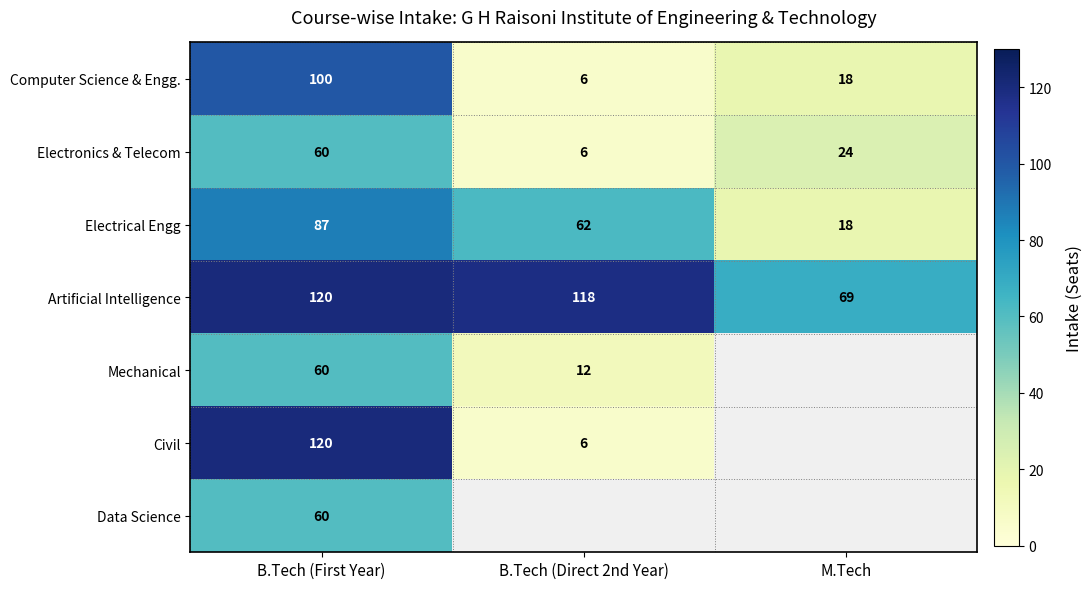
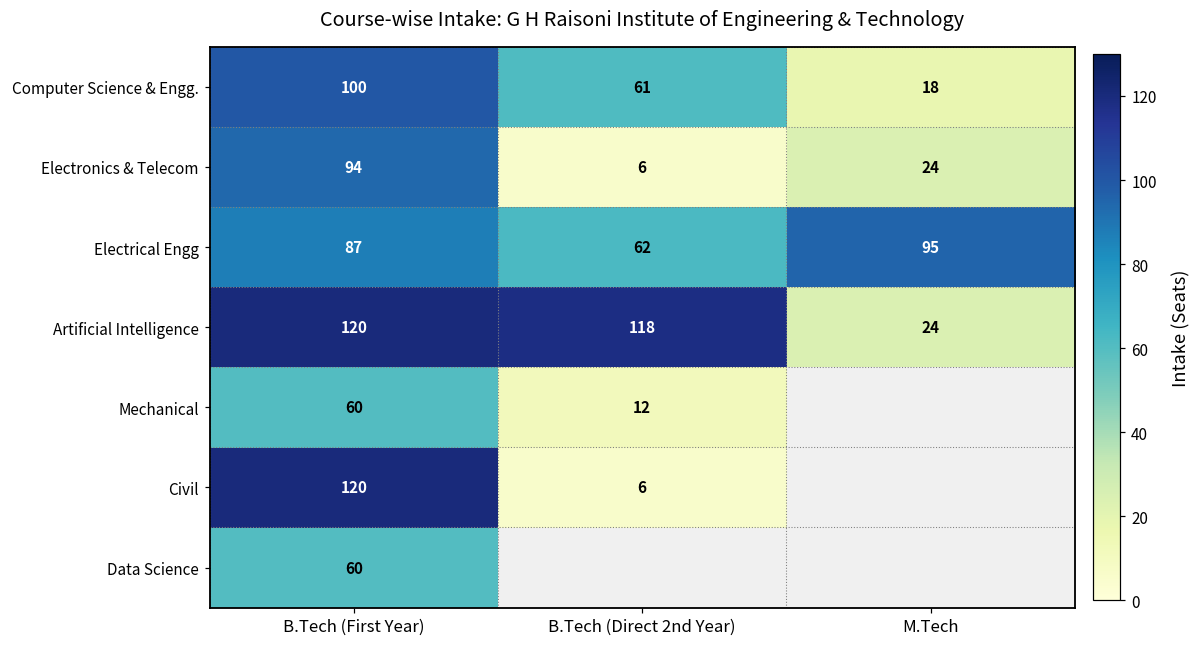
  {
    "Computer Science & Engg.": {
      "B.Tech (First Year)": 100,
-     "B.Tech (Direct 2nd Year)": 6,
+     "B.Tech (Direct 2nd Year)": 61,
      "M.Tech": 18
    },
    "Electronics & Telecom": {
-     "B.Tech (First Year)": 60,
+     "B.Tech (First Year)": 94,
      "B.Tech (Direct 2nd Year)": 6,
      "M.Tech": 24
    },
    "Electrical Engg": {
      "B.Tech (First Year)": 87,
      "B.Tech (Direct 2nd Year)": 62,
-     "M.Tech": 18
+     "M.Tech": 95
    },
    "Artificial Intelligence": {
      "B.Tech (First Year)": 120,
      "B.Tech (Direct 2nd Year)": 118,
-     "M.Tech": 69
+     "M.Tech": 24
    },
    "Mechanical": {
      "B.Tech (First Year)": 60,
      "B.Tech (Direct 2nd Year)": 12
    },
    "Civil": {
      "B.Tech (First Year)": 120,
      "B.Tech (Direct 2nd Year)": 6
    },
    "Data Science": {
      "B.Tech (First Year)": 60
    }
  }
